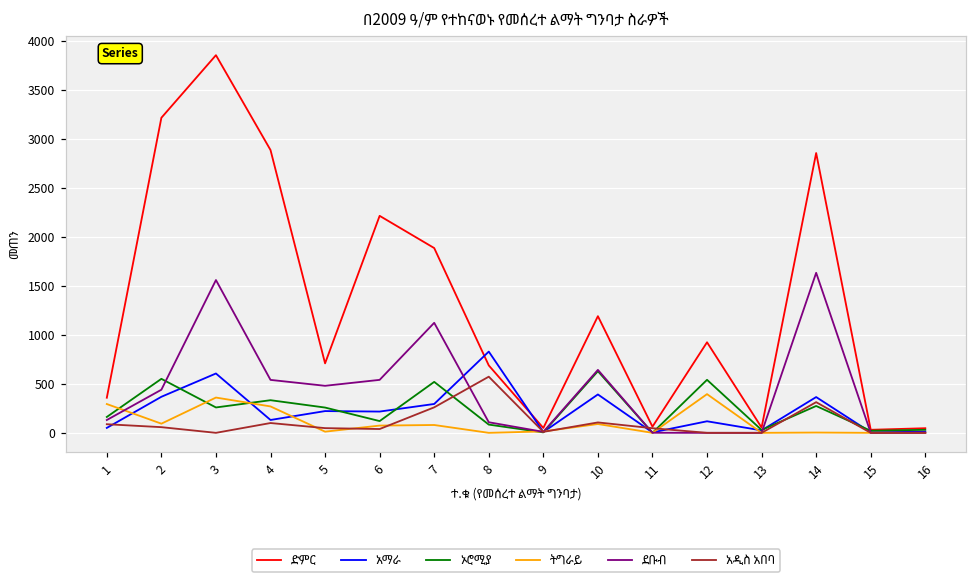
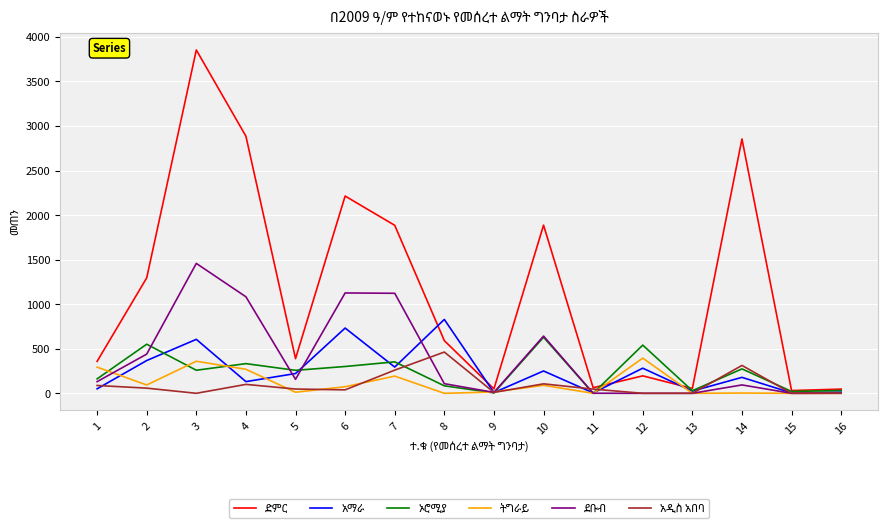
  {
    "ድምር": {
      "1": 400,
-     "2": 3200,
+     "2": 1300,
      "3": 3900,
      "4": 2900,
-     "5": 700,
+     "5": 400,
      "6": 2200,
      "7": 1900,
-     "8": 700,
+     "8": 600,
      "9": 0,
-     "10": 1200,
-     "12": 900,
+     "10": 1900,
+     "12": 200,
      "14": 2900
    },
    "አማራ": {
      "1": 100,
      "2": 400,
      "3": 600,
      "4": 100,
      "5": 200,
-     "6": 200,
+     "6": 700,
      "7": 300,
      "8": 800,
-     "10": 400,
-     "12": 100,
-     "14": 400
+     "10": 300,
+     "12": 300,
+     "14": 200
    },
    "ኦሮሚያ": {
      "1": 200,
      "2": 600,
      "3": 300,
      "4": 300,
      "5": 300,
-     "6": 100,
-     "7": 500,
+     "6": 300,
+     "7": 400,
      "12": 500,
      "14": 300
    },
    "ትግራይ": {
      "1": 300,
      "2": 100,
      "3": 400,
      "4": 300,
      "5": 0,
      "6": 100,
-     "7": 100,
+     "7": 200,
      "8": 0,
      "12": 400,
      "14": 0
    },
    "ደቡብ": {
      "1": 100,
      "2": 400,
-     "3": 1600,
-     "4": 500,
-     "5": 500,
-     "6": 500,
+     "3": 1500,
+     "4": 1100,
+     "5": 200,
+     "6": 1100,
      "7": 1100,
-     "14": 1600
+     "14": 100
    },
    "አዲስ አበባ": {
      "1": 100,
      "2": 100,
      "3": 0,
      "4": 100,
      "5": 0,
      "6": 0,
      "7": 300,
-     "8": 600,
+     "8": 500,
      "14": 300
    }
  }
